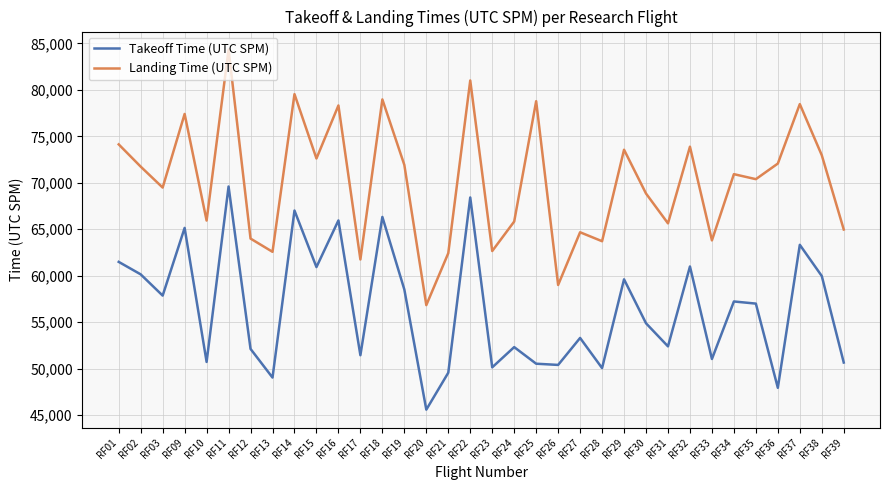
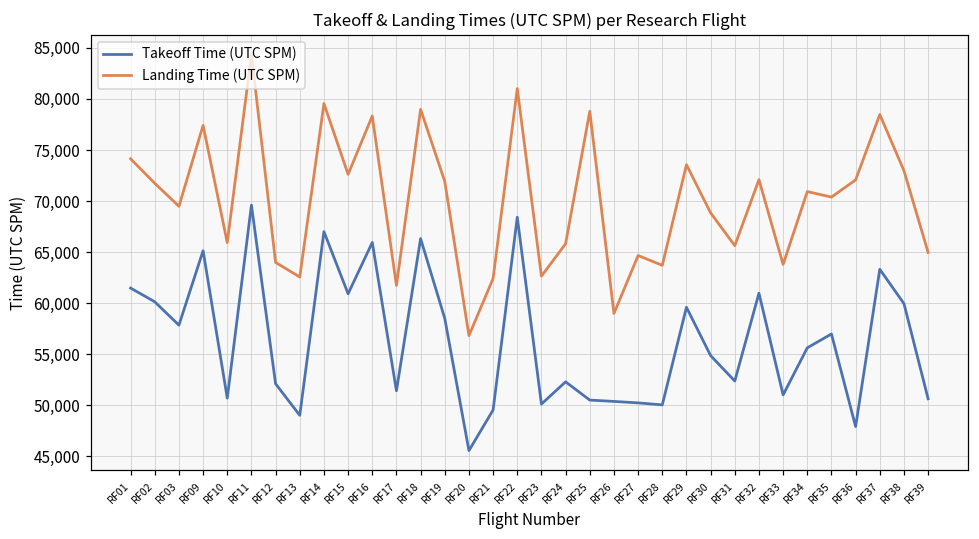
  {
    "Takeoff Time (UTC SPM)": {
      "RF01": "61,000",
      "RF02": "60,000",
      "RF03": "58,000",
      "RF09": "65,000",
      "RF10": "51,000",
      "RF11": "70,000",
      "RF12": "52,000",
      "RF13": "49,000",
      "RF14": "67,000",
      "RF15": "61,000",
      "RF16": "66,000",
      "RF17": "51,000",
      "RF18": "66,000",
      "RF19": "59,000",
      "RF20": "46,000",
      "RF21": "50,000",
      "RF22": "68,000",
      "RF23": "50,000",
      "RF24": "52,000",
      "RF25": "51,000",
      "RF26": "50,000",
-     "RF27": "53,000",
+     "RF27": "50,000",
      "RF28": "50,000",
      "RF29": "60,000",
      "RF30": "55,000",
      "RF31": "52,000",
      "RF32": "61,000",
      "RF33": "51,000",
-     "RF34": "57,000",
+     "RF34": "56,000",
      "RF35": "57,000",
      "RF36": "48,000",
      "RF37": "63,000",
      "RF38": "60,000",
      "RF39": "51,000"
    },
    "Landing Time (UTC SPM)": {
      "RF01": "74,000",
      "RF02": "72,000",
      "RF03": "69,000",
      "RF09": "77,000",
      "RF10": "66,000",
      "RF12": "64,000",
      "RF13": "63,000",
      "RF14": "80,000",
      "RF15": "73,000",
      "RF16": "78,000",
      "RF17": "62,000",
      "RF18": "79,000",
      "RF19": "72,000",
      "RF20": "57,000",
      "RF21": "62,000",
      "RF22": "81,000",
      "RF23": "63,000",
      "RF24": "66,000",
      "RF25": "79,000",
      "RF26": "59,000",
      "RF27": "65,000",
      "RF28": "64,000",
      "RF29": "74,000",
      "RF30": "69,000",
      "RF31": "66,000",
-     "RF32": "74,000",
+     "RF32": "72,000",
      "RF33": "64,000",
      "RF34": "71,000",
      "RF35": "70,000",
      "RF36": "72,000",
      "RF37": "78,000",
      "RF38": "73,000",
      "RF39": "65,000"
    }
  }
